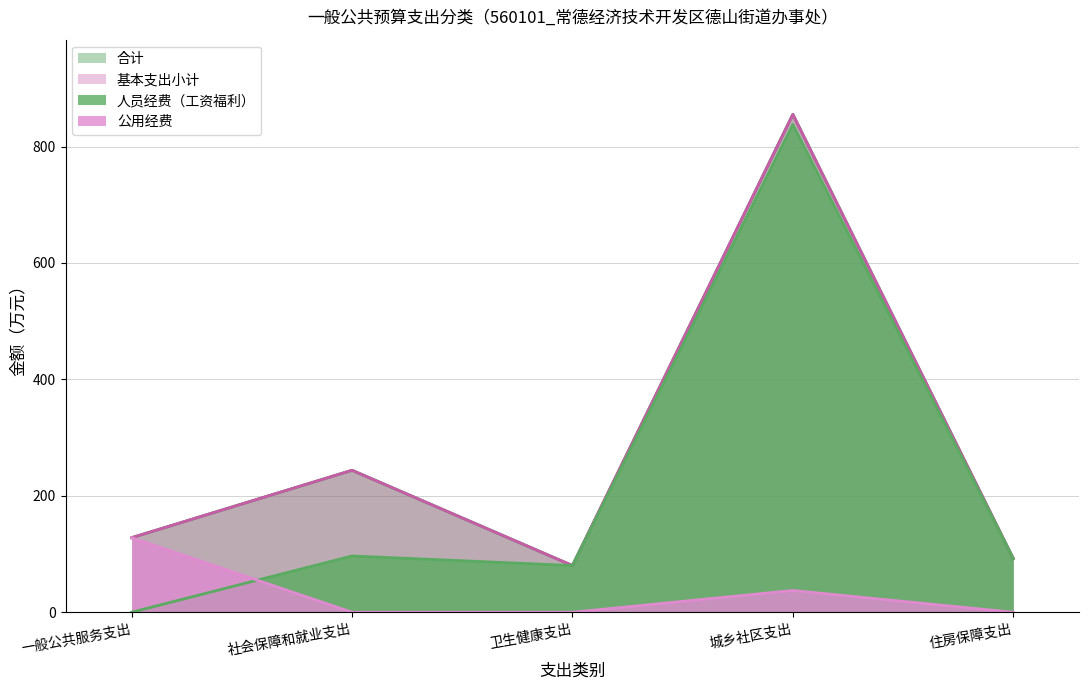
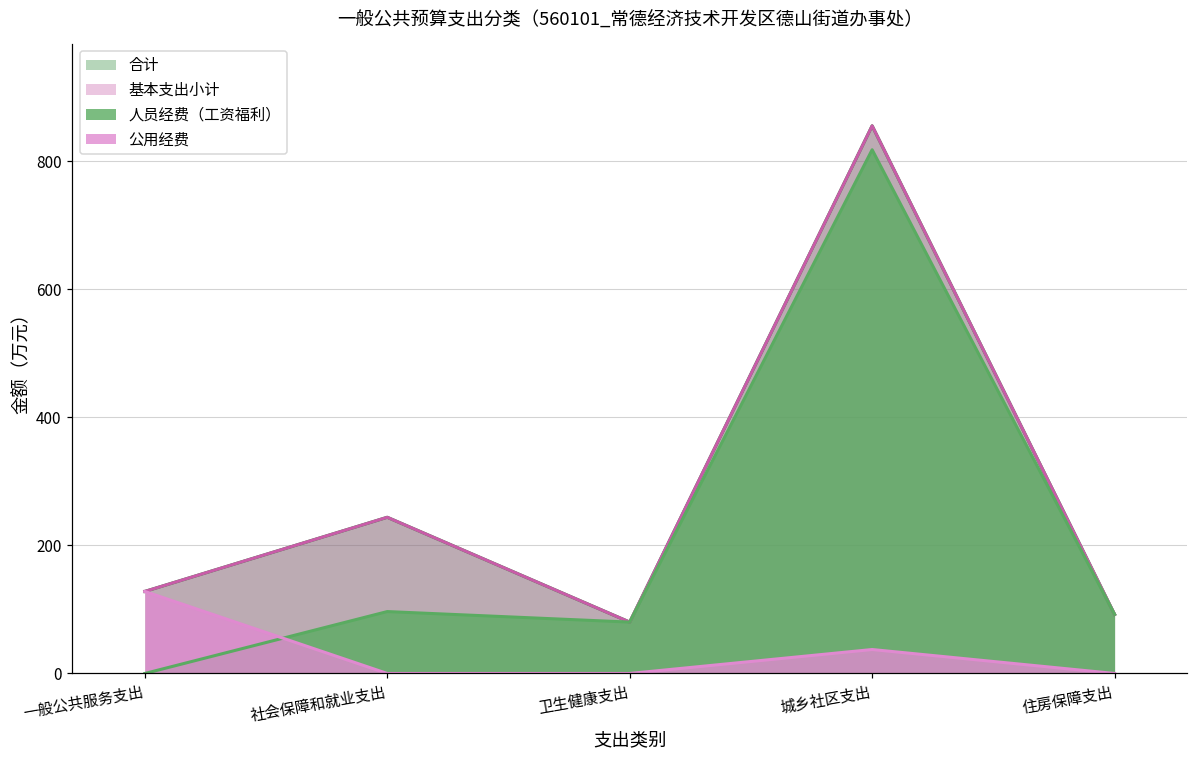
  {
    "人员经费（工资福利）": {
      "一般公共服务支出": 0,
      "社会保障和就业支出": 100,
-     "城乡社区支出": 840
+     "城乡社区支出": 820
    }
  }
